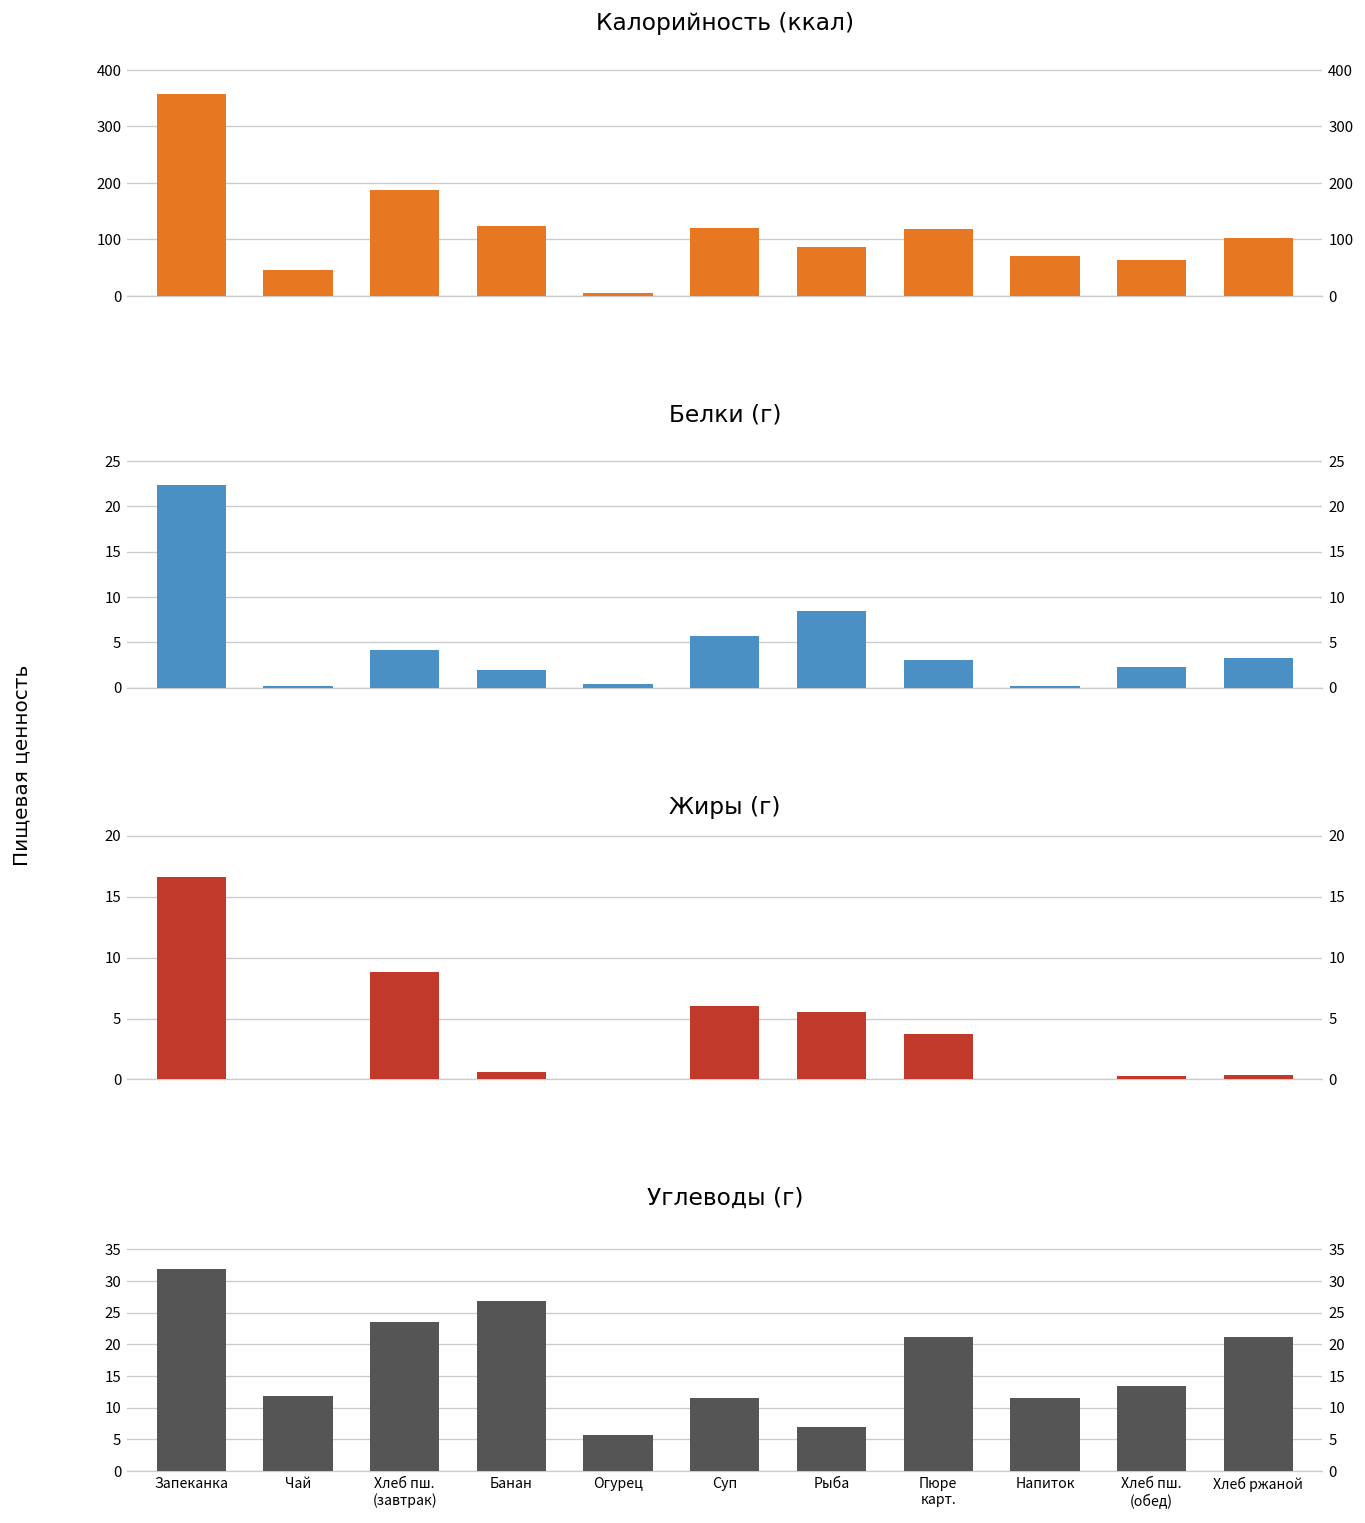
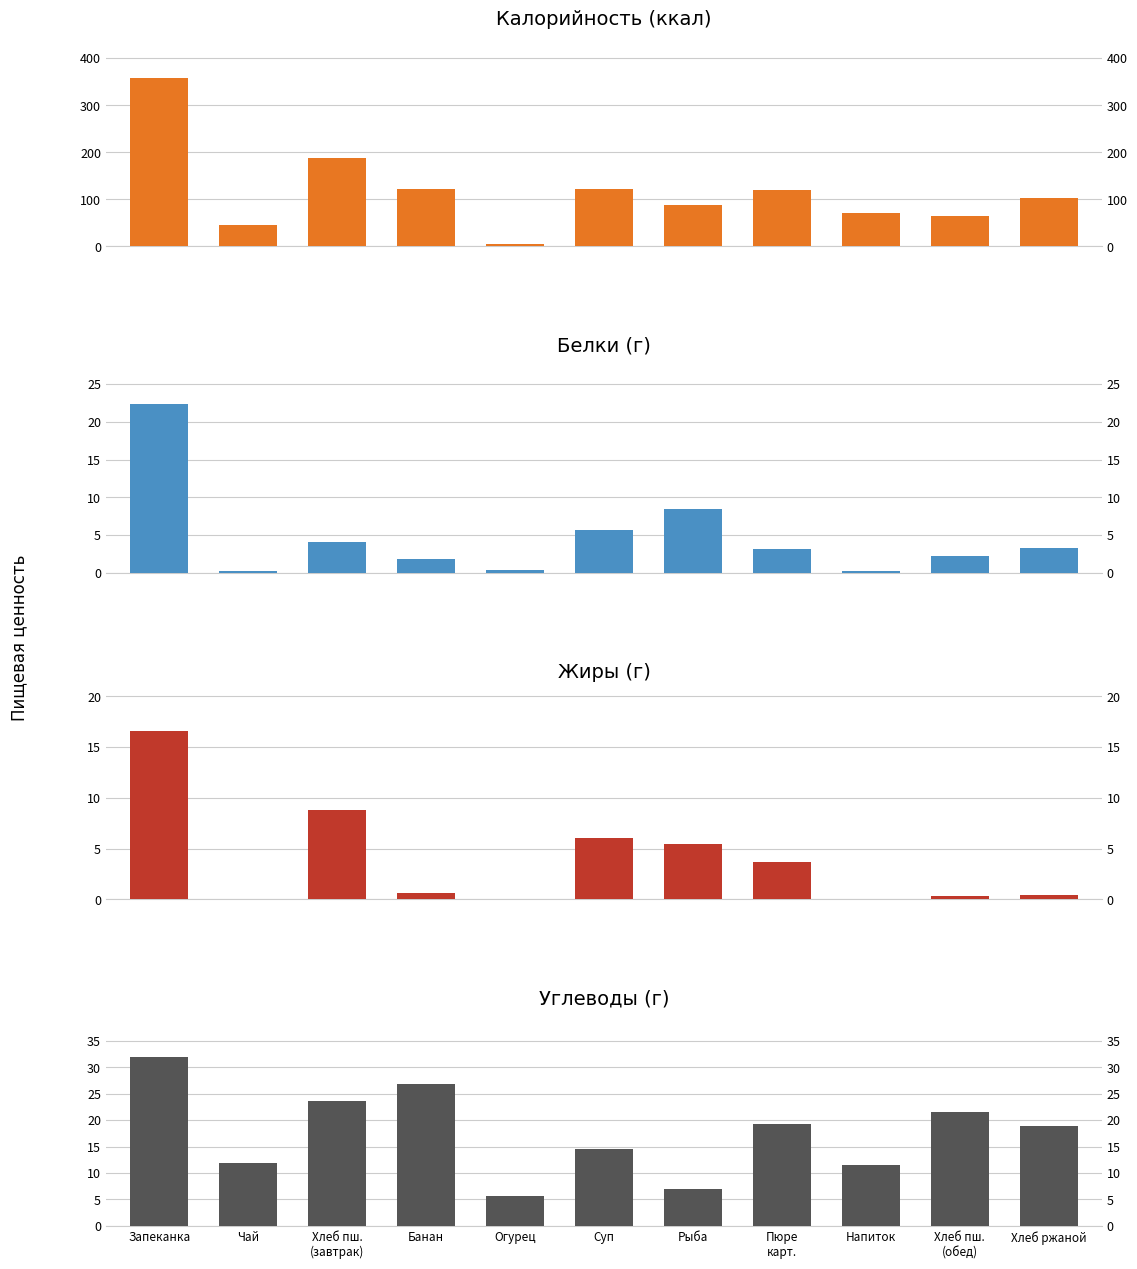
  {
    "Углеводы (г)": {
      "Запеканка": 32,
      "Чай": 12,
      "Хлеб пш. (завтрак)": 24,
      "Банан": 27,
      "Огурец": 6,
-     "Суп": 12,
+     "Суп": 15,
      "Рыба": 7,
-     "Пюре карт.": 21,
+     "Пюре карт.": 19,
      "Напиток": 12,
-     "Хлеб пш. (обед)": 13,
-     "Хлеб ржаной": 21
+     "Хлеб пш. (обед)": 22,
+     "Хлеб ржаной": 19
    }
  }
